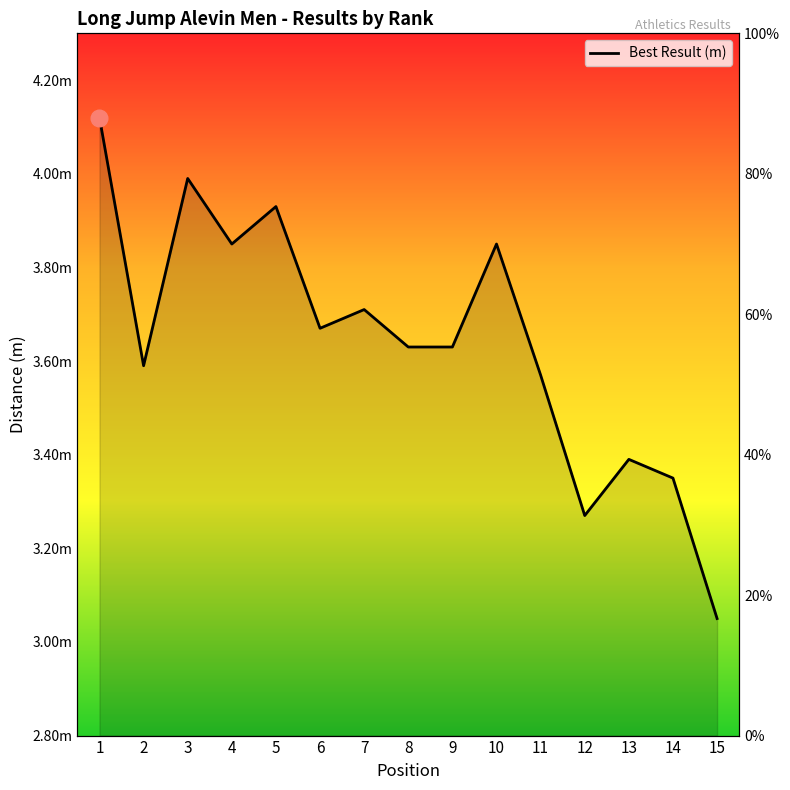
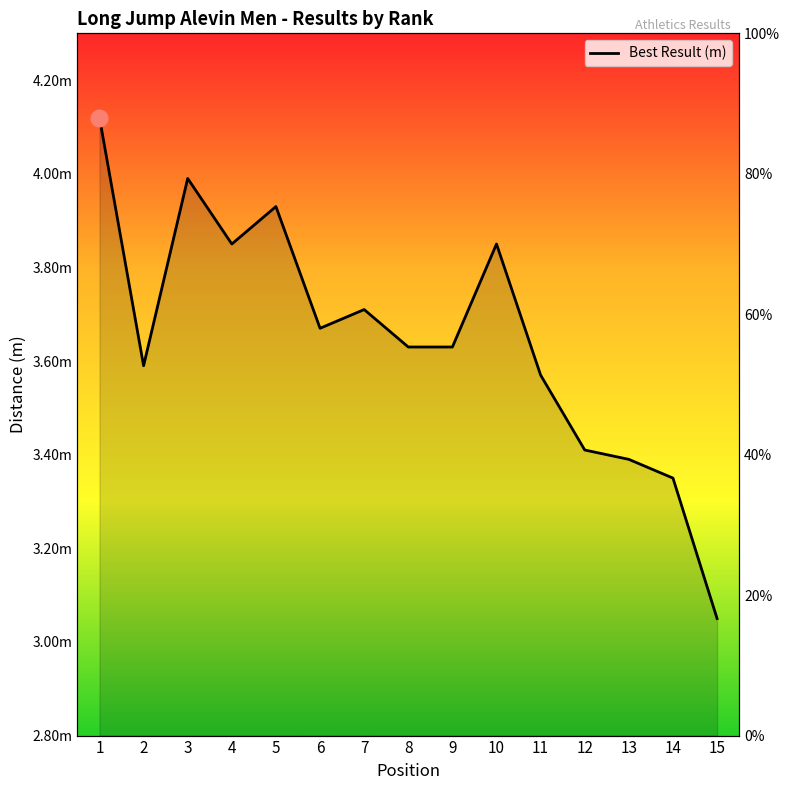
  {
    "Best Result (m)": {
      "2": "3.59m",
      "3": "3.99m",
      "4": "3.85m",
      "5": "3.93m",
      "6": "3.67m",
      "7": "3.71m",
      "8": "3.63m",
      "9": "3.63m",
      "10": "3.85m",
      "11": "3.57m",
-     "12": "3.27m",
+     "12": "3.41m",
      "13": "3.39m",
      "14": "3.35m",
      "15": "3.05m"
    }
  }
